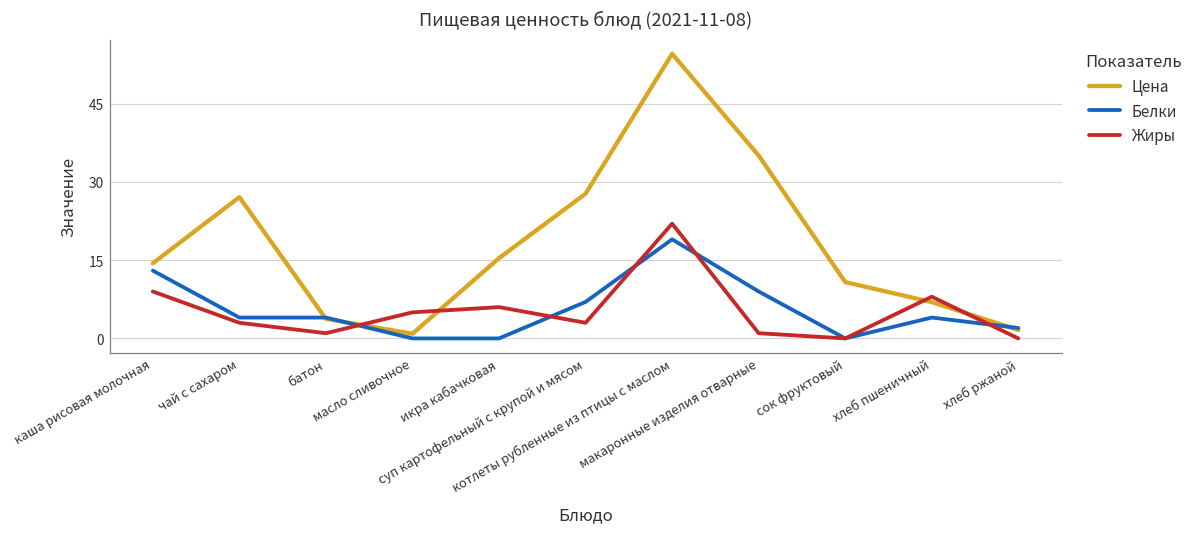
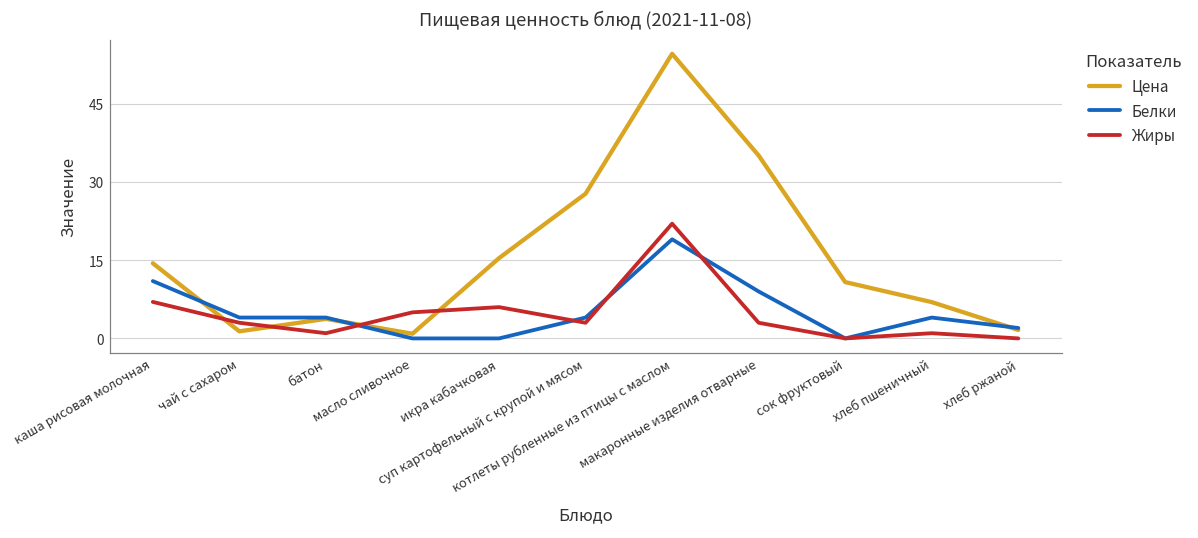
  {
    "Цена": {
      "каша рисовая молочная": 14,
-     "чай с сахаром": 27,
+     "чай с сахаром": 1,
      "масло сливочное": 1,
      "икра кабачковая": 15,
      "суп картофельный с крупой и мясом": 28,
      "котлеты рубленные из птицы с маслом": 55,
      "макаронные изделия отварные": 35,
      "сок фруктовый": 11,
      "хлеб пшеничный": 7
    },
    "Белки": {
-     "каша рисовая молочная": 13,
+     "каша рисовая молочная": 11,
      "чай с сахаром": 4,
      "масло сливочное": 0,
      "икра кабачковая": 0,
-     "суп картофельный с крупой и мясом": 7,
+     "суп картофельный с крупой и мясом": 4,
      "котлеты рубленные из птицы с маслом": 19,
      "макаронные изделия отварные": 9,
      "хлеб пшеничный": 4
    },
    "Жиры": {
-     "каша рисовая молочная": 9,
+     "каша рисовая молочная": 7,
      "чай с сахаром": 3,
      "батон": 1,
      "масло сливочное": 5,
      "икра кабачковая": 6,
      "суп картофельный с крупой и мясом": 3,
      "котлеты рубленные из птицы с маслом": 22,
-     "макаронные изделия отварные": 1,
-     "хлеб пшеничный": 8,
+     "макаронные изделия отварные": 3,
+     "хлеб пшеничный": 1,
      "хлеб ржаной": 0
    }
  }
